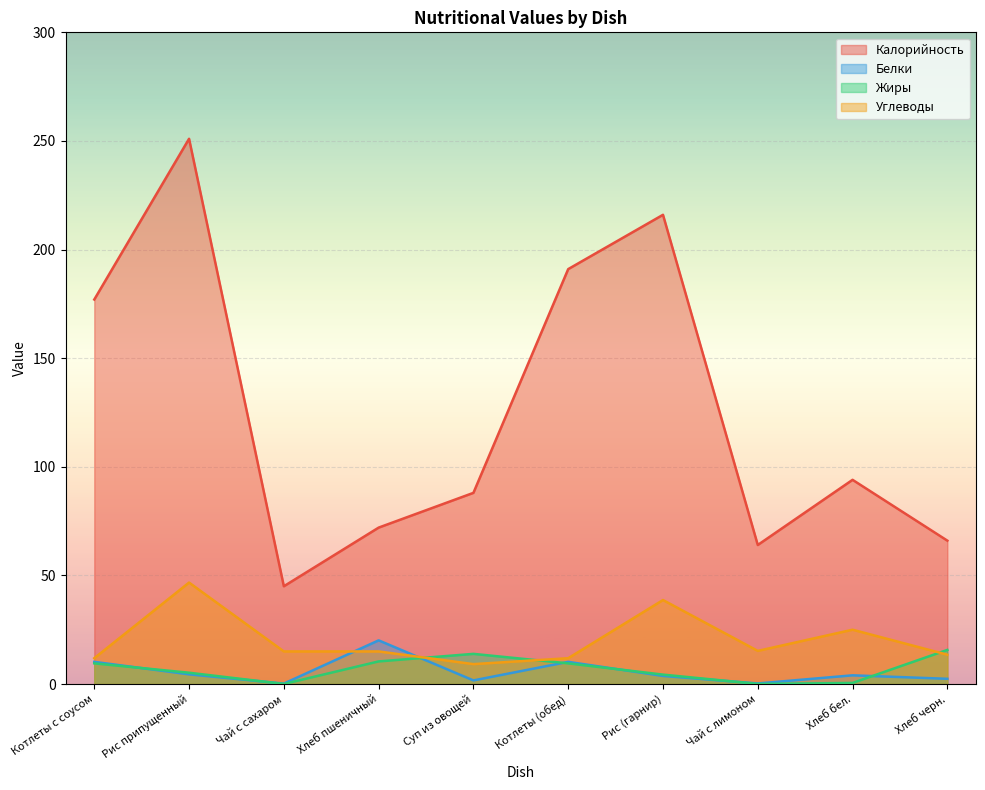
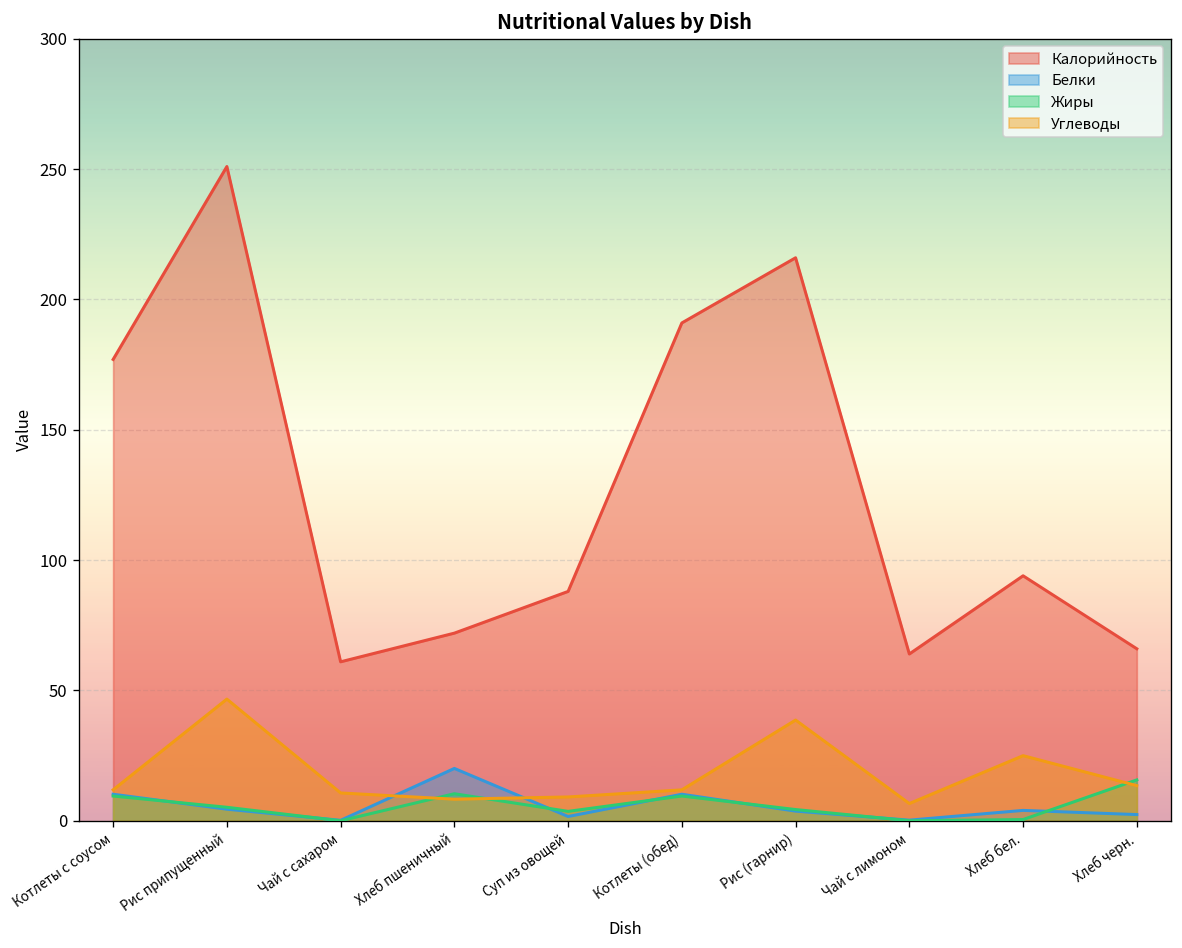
  {
    "Калорийность": {
      "Котлеты с соусом": 177,
      "Рис припущенный": 251,
-     "Чай с сахаром": 45,
+     "Чай с сахаром": 61,
      "Хлеб пшеничный": 72,
      "Суп из овощей": 88,
      "Котлеты (обед)": 191,
      "Рис (гарнир)": 216,
      "Чай с лимоном": 64,
      "Хлеб бел.": 94,
      "Хлеб черн.": 66
    },
    "Белки": {
      "Хлеб пшеничный": 20,
      "Суп из овощей": 2,
      "Хлеб бел.": 4,
      "Хлеб черн.": 2
    },
    "Жиры": {
      "Хлеб пшеничный": 10,
-     "Суп из овощей": 14,
+     "Суп из овощей": 4,
      "Хлеб бел.": 1,
      "Хлеб черн.": 16
    },
    "Углеводы": {
      "Котлеты с соусом": 12,
      "Рис припущенный": 47,
-     "Чай с сахаром": 15,
-     "Хлеб пшеничный": 15,
+     "Чай с сахаром": 11,
+     "Хлеб пшеничный": 8,
      "Суп из овощей": 9,
      "Котлеты (обед)": 12,
      "Рис (гарнир)": 39,
-     "Чай с лимоном": 15,
+     "Чай с лимоном": 7,
      "Хлеб бел.": 25,
      "Хлеб черн.": 14
    }
  }
